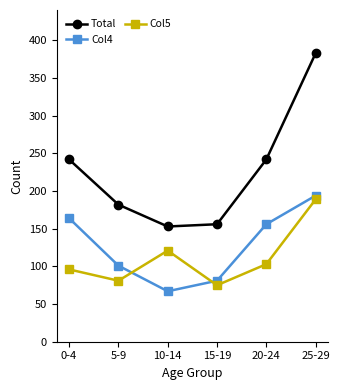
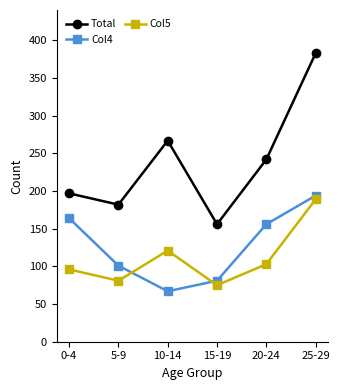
  {
    "Total": {
-     "0-4": 240,
+     "0-4": 200,
      "5-9": 180,
-     "10-14": 150,
+     "10-14": 270,
      "15-19": 160,
      "20-24": 240,
      "25-29": 380
    },
    "Col4": {
      "0-4": 160,
      "5-9": 100,
      "10-14": 70,
      "15-19": 80,
      "20-24": 160,
      "25-29": 190
    },
    "Col5": {
      "0-4": 100,
      "5-9": 80,
      "10-14": 120,
      "15-19": 80,
      "20-24": 100,
      "25-29": 190
    }
  }
